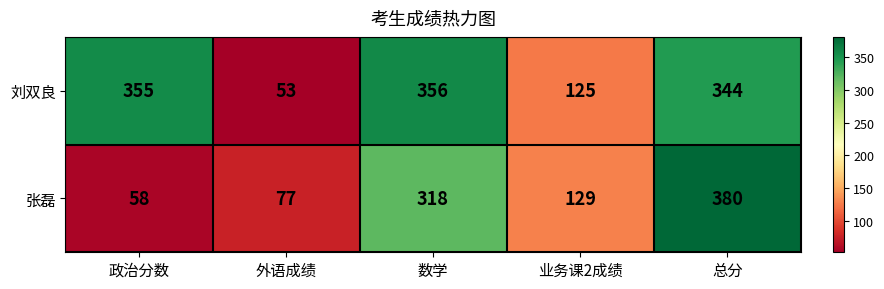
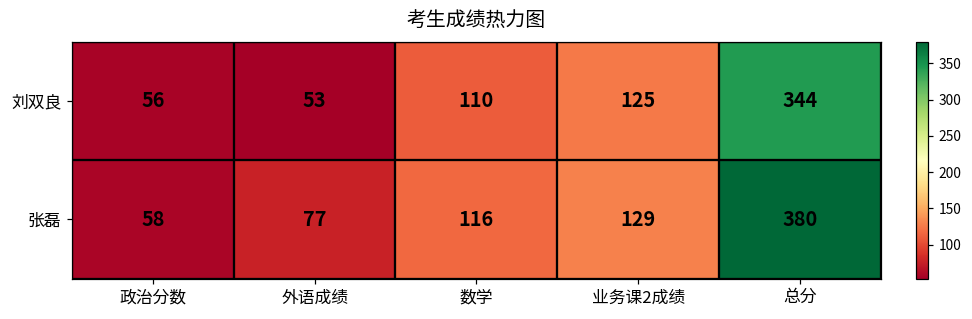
  {
    "刘双良": {
-     "政治分数": 355,
+     "政治分数": 56,
      "外语成绩": 53,
-     "数学": 356,
+     "数学": 110,
      "业务课2成绩": 125,
      "总分": 344
    },
    "张磊": {
      "政治分数": 58,
      "外语成绩": 77,
-     "数学": 318,
+     "数学": 116,
      "业务课2成绩": 129,
      "总分": 380
    }
  }
